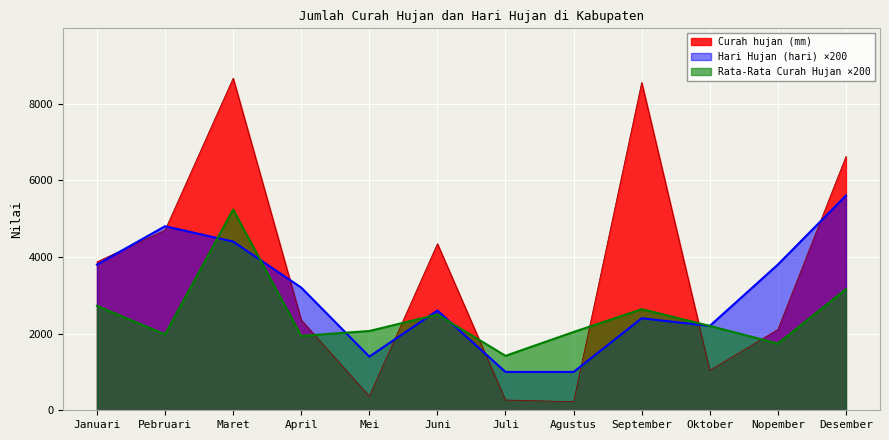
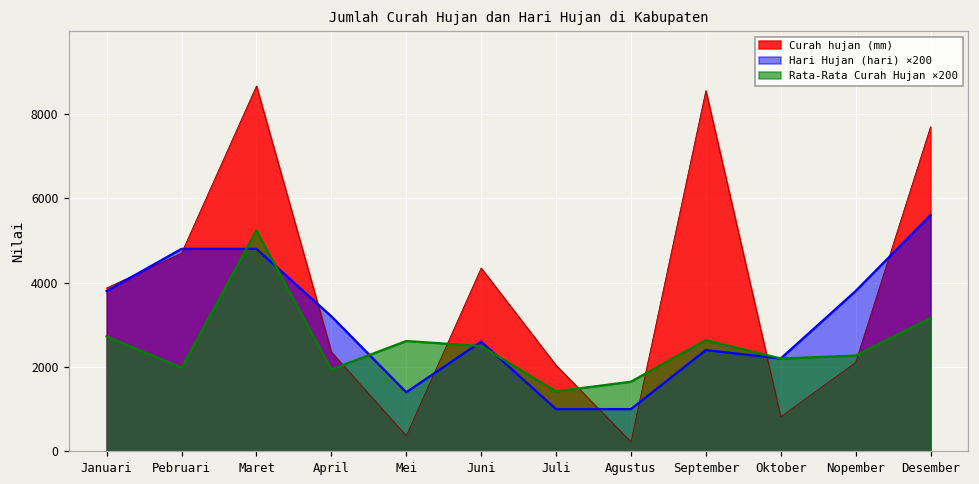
  {
    "Curah hujan (mm)": {
      "Januari": 3900,
      "Pebruari": 4700,
      "Maret": 8700,
      "April": 2400,
      "Mei": 400,
      "Juni": 4300,
-     "Juli": 300,
+     "Juli": 2000,
      "Agustus": 200,
      "September": 8600,
-     "Oktober": 1000,
+     "Oktober": 800,
      "Nopember": 2100,
-     "Desember": 6600
+     "Desember": 7700
    },
    "Hari Hujan (hari) ×200": {
      "Januari": 3800,
      "Pebruari": 4800,
-     "Maret": 4400,
+     "Maret": 4800,
      "April": 3200,
      "Mei": 1400,
      "Juni": 2600,
      "Juli": 1000,
      "Agustus": 1000,
      "September": 2400,
      "Nopember": 3800,
      "Desember": 5600
    },
    "Rata-Rata Curah Hujan ×200": {
      "Januari": 2700,
      "Pebruari": 2000,
      "Maret": 5200,
      "April": 1900,
-     "Mei": 2100,
+     "Mei": 2600,
      "Juni": 2500,
      "Juli": 1400,
-     "Agustus": 2000,
+     "Agustus": 1700,
      "September": 2600,
-     "Nopember": 1700,
+     "Nopember": 2300,
      "Desember": 3200
    }
  }
